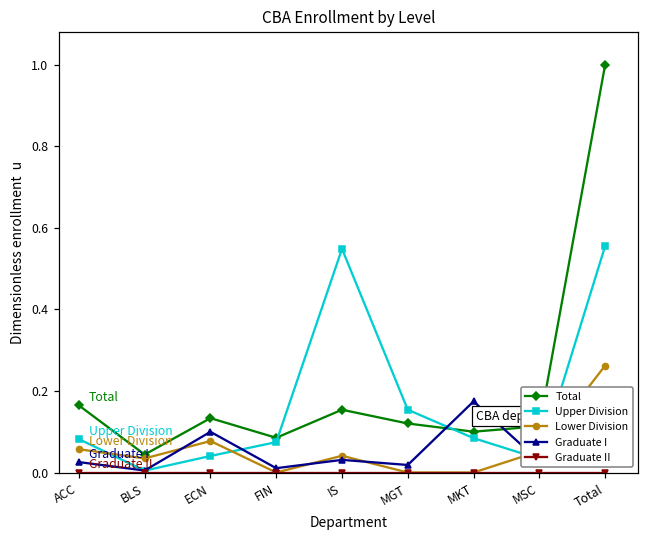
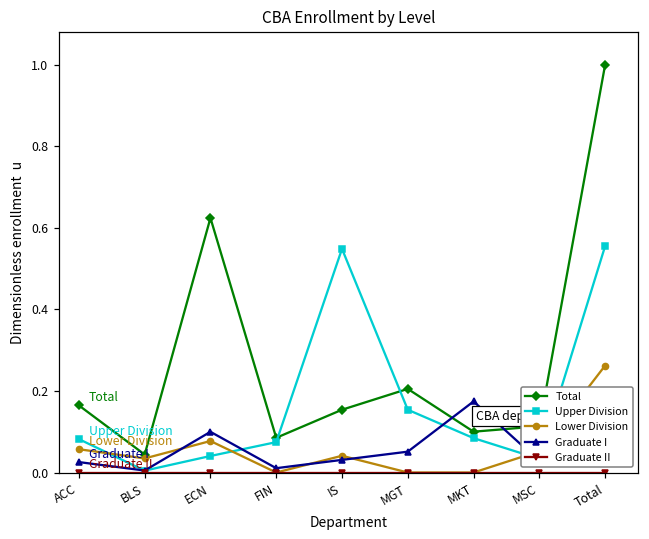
  {
    "Total": {
      "ACC": 0.16,
      "BLS": 0.04,
-     "ECN": 0.13,
+     "ECN": 0.62,
      "FIN": 0.09,
      "IS": 0.15,
-     "MGT": 0.12,
+     "MGT": 0.21,
      "MKT": 0.10,
      "Total": 1.00
    },
    "Upper Division": {
      "ACC": 0.08,
      "ECN": 0.04,
      "FIN": 0.07,
      "IS": 0.55,
      "MGT": 0.15,
      "MKT": 0.08,
      "Total": 0.56
    },
    "Lower Division": {
      "ACC": 0.06,
      "BLS": 0.03,
      "ECN": 0.08,
      "IS": 0.04,
      "Total": 0.26
    },
    "Graduate I": {
      "ACC": 0.03,
      "ECN": 0.10,
      "FIN": 0.01,
      "IS": 0.03,
-     "MGT": 0.02,
+     "MGT": 0.05,
      "MKT": 0.17
    },
    "Graduate II": {
      "ACC": 0.00,
      "ECN": 0.00,
      "IS": 0.00,
      "MSC": 0.00,
      "Total": 0.00
    }
  }
